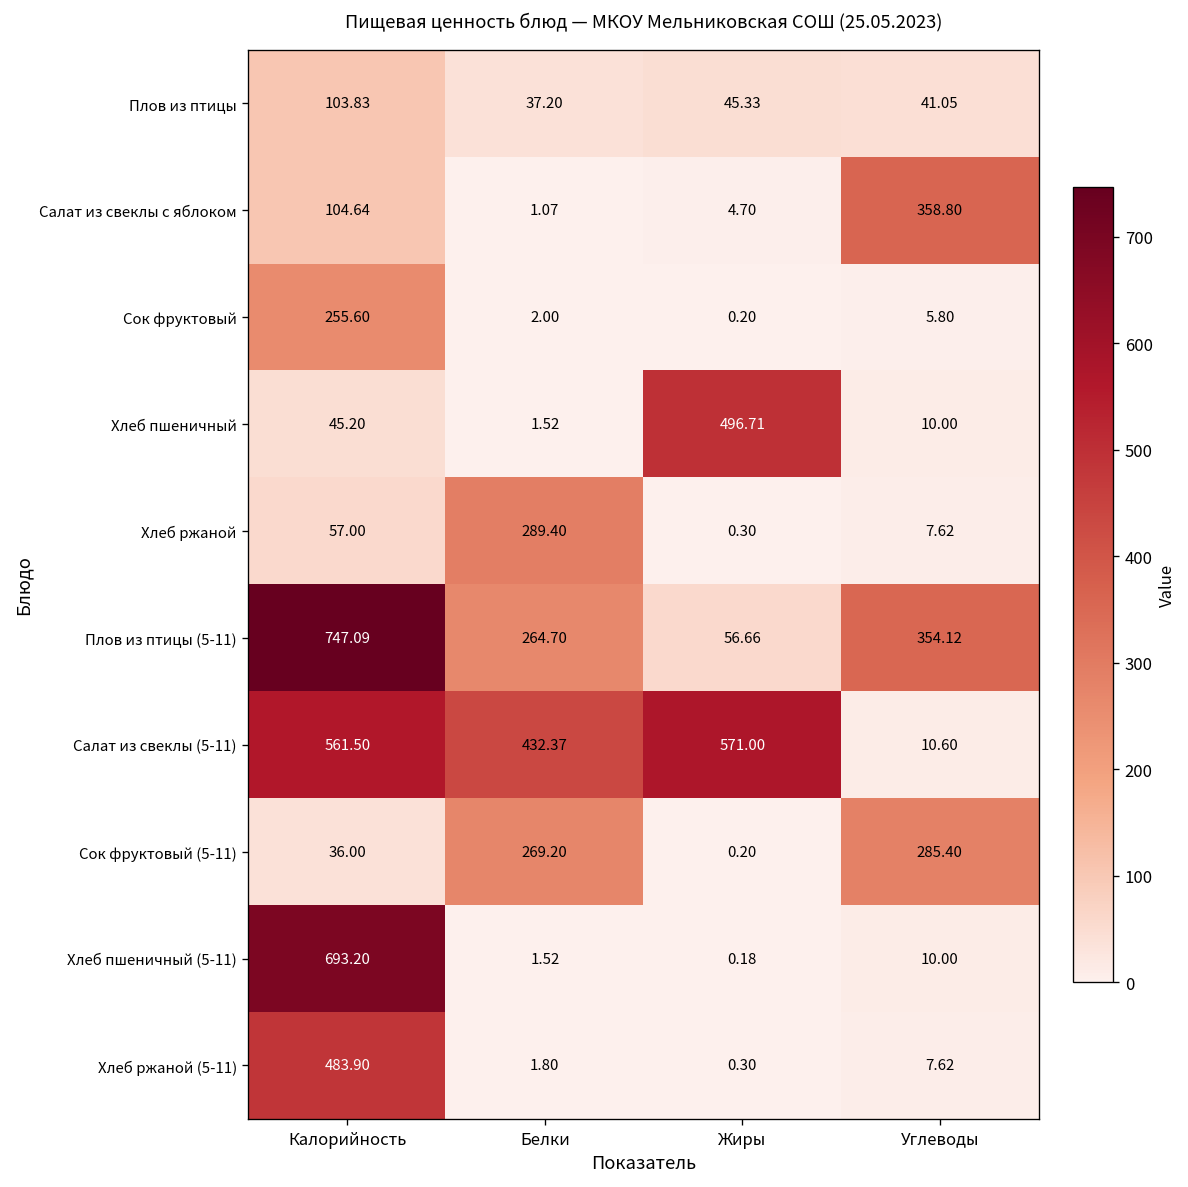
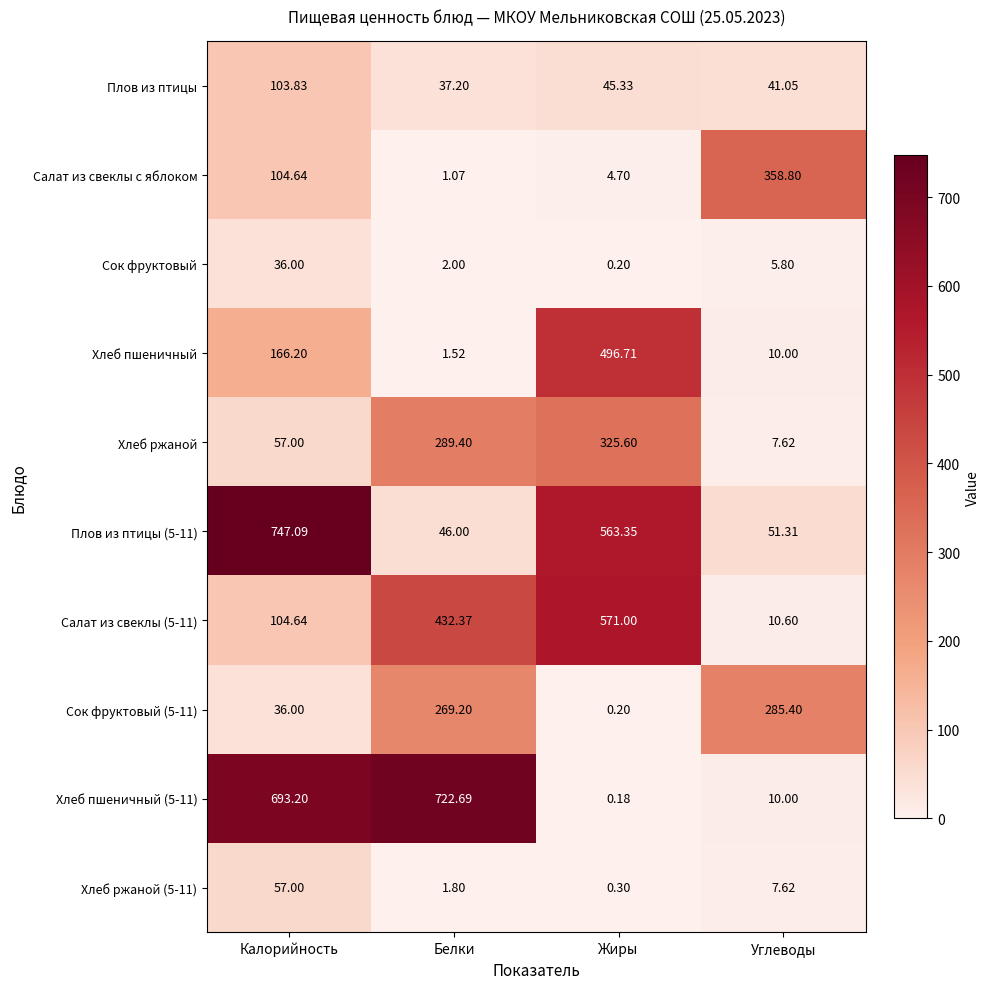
  {
    "Плов из птицы": {
      "Калорийность": 103.83,
      "Белки": 37.20,
      "Жиры": 45.33,
      "Углеводы": 41.05
    },
    "Салат из свеклы с яблоком": {
      "Калорийность": 104.64,
      "Белки": 1.07,
      "Жиры": 4.70,
      "Углеводы": 358.80
    },
    "Сок фруктовый": {
-     "Калорийность": 255.60,
+     "Калорийность": 36.00,
      "Белки": 2.00,
      "Жиры": 0.20,
      "Углеводы": 5.80
    },
    "Хлеб пшеничный": {
-     "Калорийность": 45.20,
+     "Калорийность": 166.20,
      "Белки": 1.52,
      "Жиры": 496.71,
      "Углеводы": 10.00
    },
    "Хлеб ржаной": {
      "Калорийность": 57.00,
      "Белки": 289.40,
-     "Жиры": 0.30,
+     "Жиры": 325.60,
      "Углеводы": 7.62
    },
    "Плов из птицы (5-11)": {
      "Калорийность": 747.09,
-     "Белки": 264.70,
-     "Жиры": 56.66,
-     "Углеводы": 354.12
+     "Белки": 46.00,
+     "Жиры": 563.35,
+     "Углеводы": 51.31
    },
    "Салат из свеклы (5-11)": {
-     "Калорийность": 561.50,
+     "Калорийность": 104.64,
      "Белки": 432.37,
      "Жиры": 571.00,
      "Углеводы": 10.60
    },
    "Сок фруктовый (5-11)": {
      "Калорийность": 36.00,
      "Белки": 269.20,
      "Жиры": 0.20,
      "Углеводы": 285.40
    },
    "Хлеб пшеничный (5-11)": {
      "Калорийность": 693.20,
-     "Белки": 1.52,
+     "Белки": 722.69,
      "Жиры": 0.18,
      "Углеводы": 10.00
    },
    "Хлеб ржаной (5-11)": {
-     "Калорийность": 483.90,
+     "Калорийность": 57.00,
      "Белки": 1.80,
      "Жиры": 0.30,
      "Углеводы": 7.62
    }
  }
